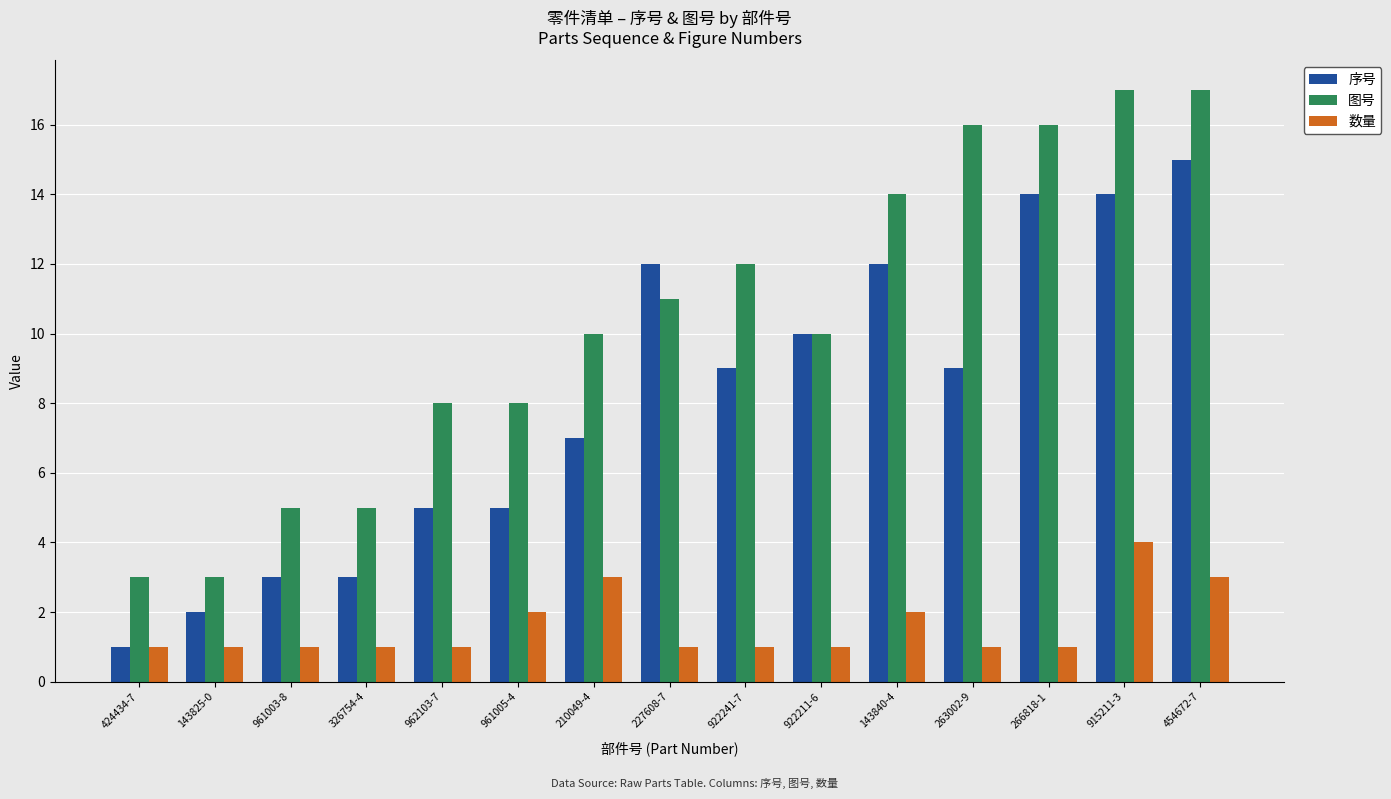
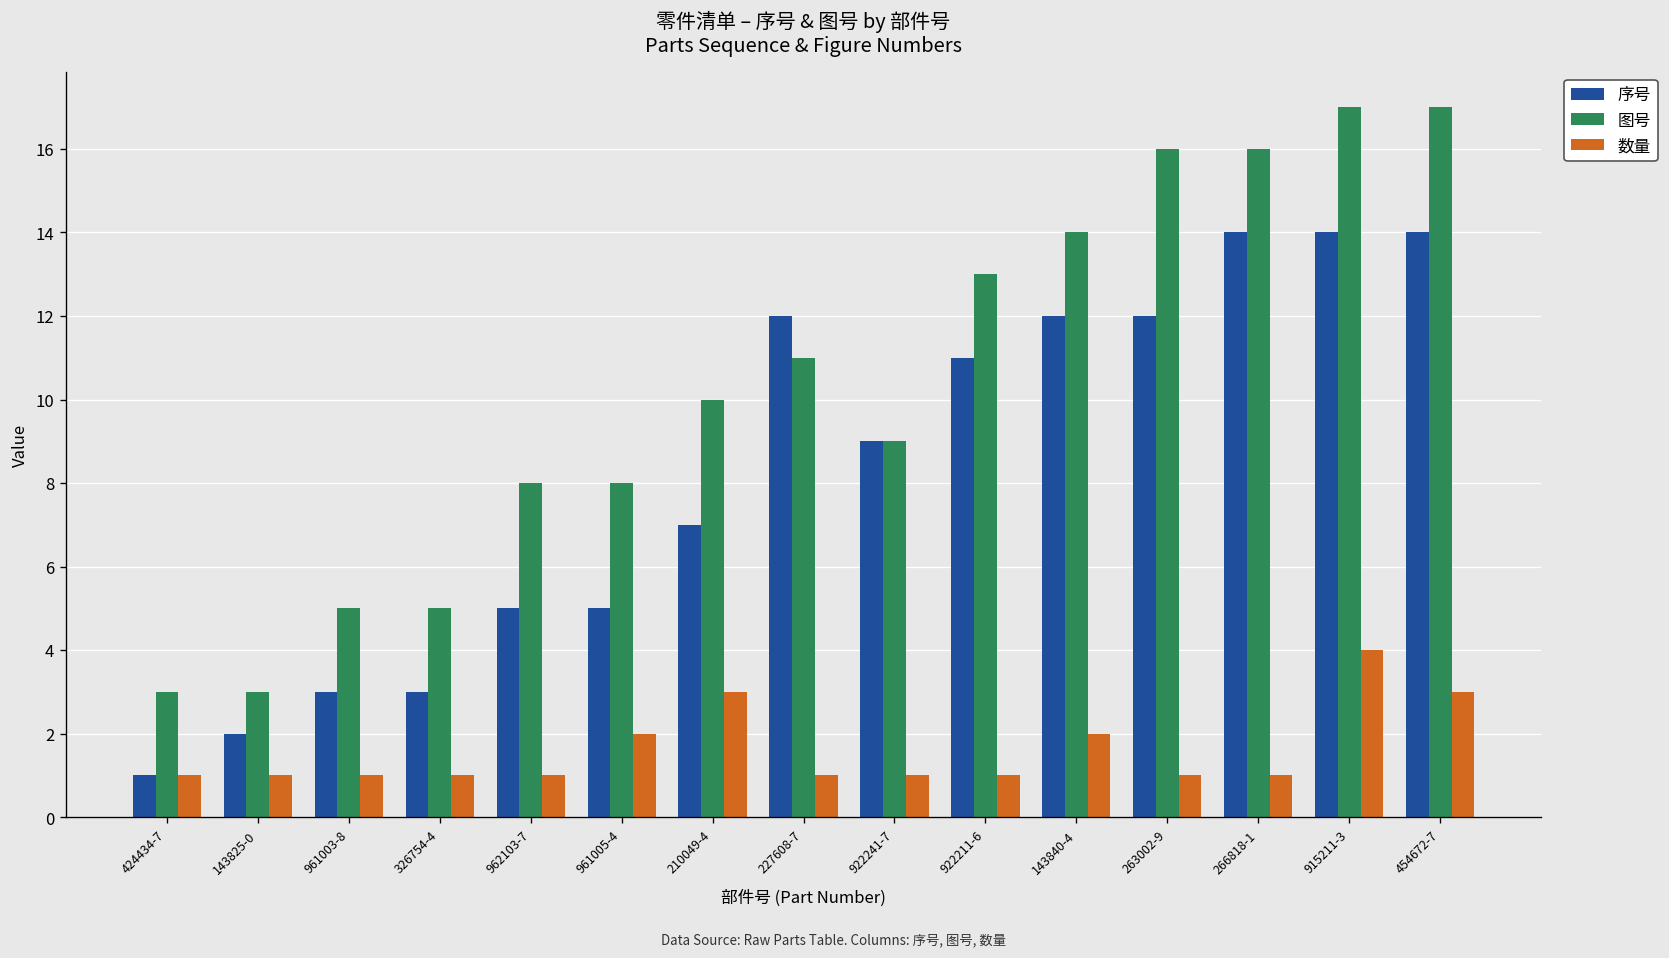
  {
    "序号": {
      "424434-7": 1,
      "143825-0": 2,
      "961003-8": 3,
      "326754-4": 3,
      "962103-7": 5,
      "961005-4": 5,
      "210049-4": 7,
      "227608-7": 12,
      "922241-7": 9,
-     "922211-6": 10,
+     "922211-6": 11,
      "143840-4": 12,
-     "263002-9": 9,
+     "263002-9": 12,
      "266818-1": 14,
      "915211-3": 14,
-     "454672-7": 15
+     "454672-7": 14
    },
    "图号": {
      "424434-7": 3,
      "143825-0": 3,
      "961003-8": 5,
      "326754-4": 5,
      "962103-7": 8,
      "961005-4": 8,
      "210049-4": 10,
      "227608-7": 11,
-     "922241-7": 12,
-     "922211-6": 10,
+     "922241-7": 9,
+     "922211-6": 13,
      "143840-4": 14,
      "263002-9": 16,
      "266818-1": 16,
      "915211-3": 17,
      "454672-7": 17
    },
    "数量": {
      "424434-7": 1,
      "143825-0": 1,
      "961003-8": 1,
      "326754-4": 1,
      "962103-7": 1,
      "961005-4": 2,
      "210049-4": 3,
      "227608-7": 1,
      "922241-7": 1,
      "922211-6": 1,
      "143840-4": 2,
      "263002-9": 1,
      "266818-1": 1,
      "915211-3": 4,
      "454672-7": 3
    }
  }
